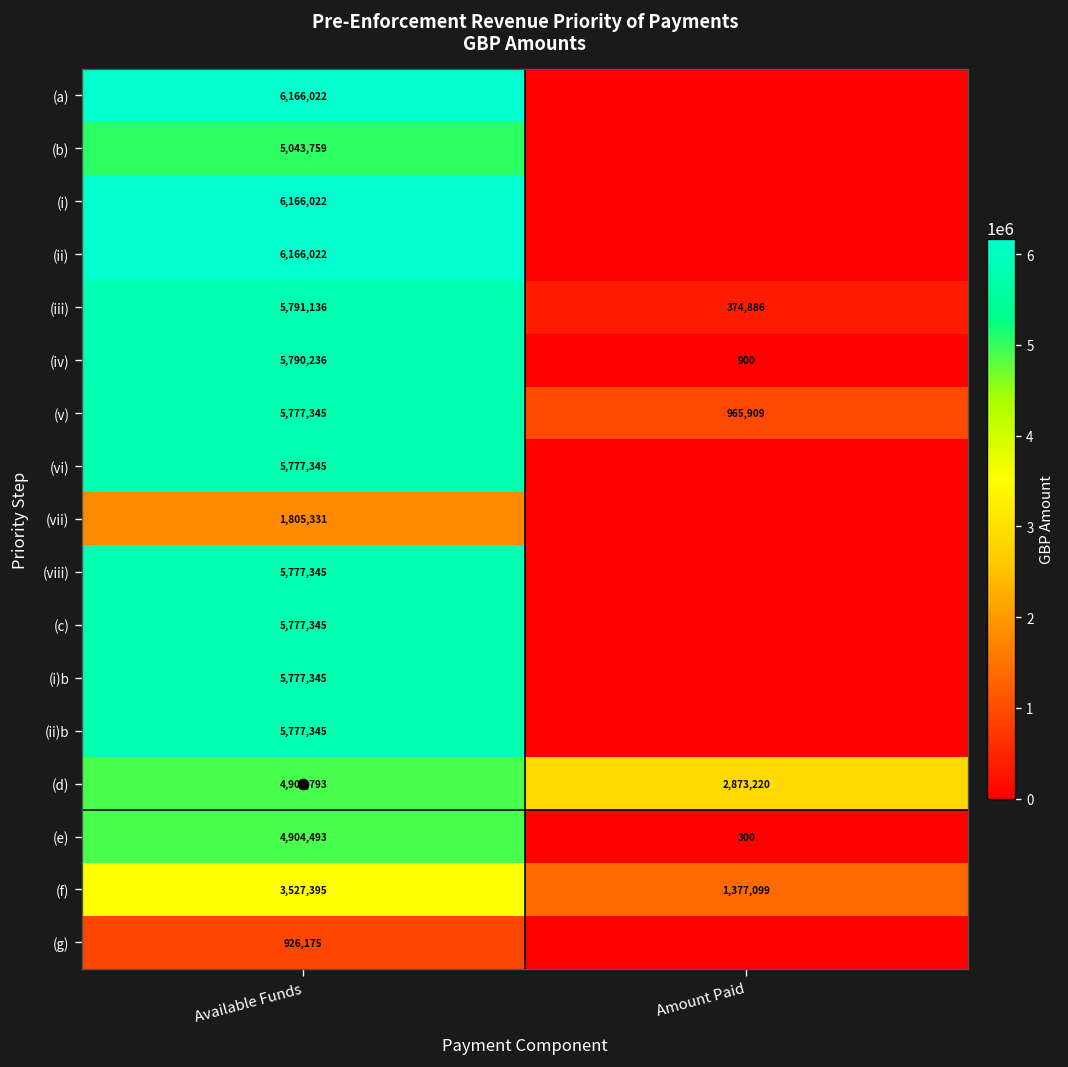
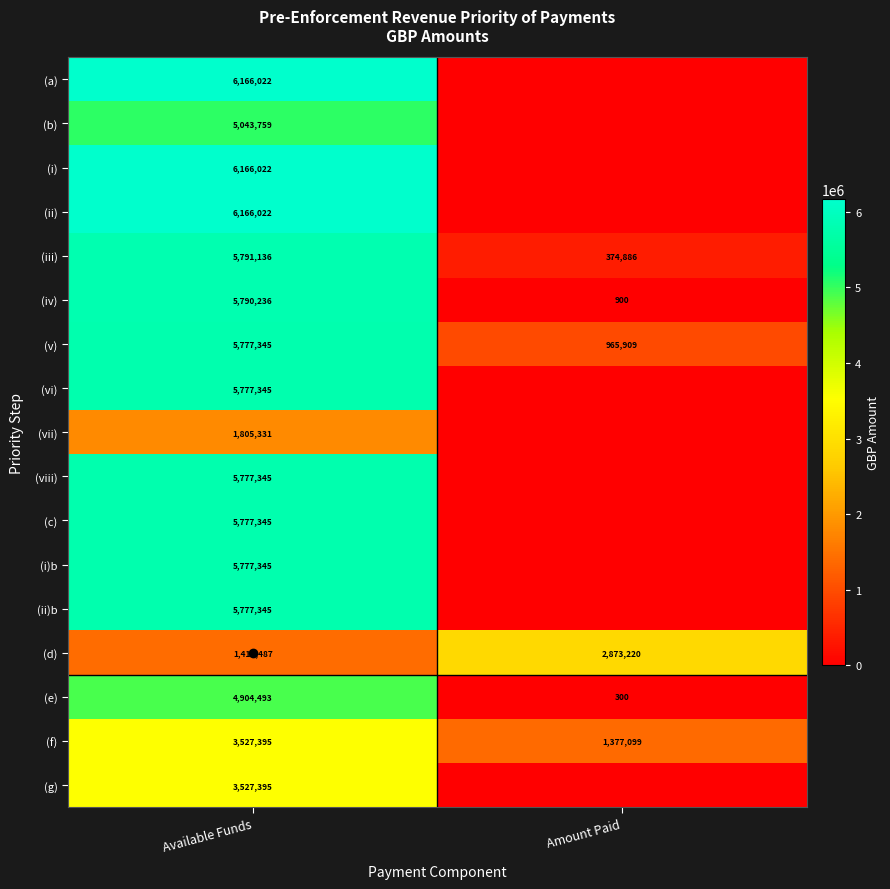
  {
    "(a)": {
      "Available Funds": "6,166,022"
    },
    "(b)": {
      "Available Funds": "5,043,759"
    },
    "(i)": {
      "Available Funds": "6,166,022"
    },
    "(ii)": {
      "Available Funds": "6,166,022"
    },
    "(iii)": {
      "Available Funds": "5,791,136",
      "Amount Paid": "374,886"
    },
    "(iv)": {
      "Available Funds": "5,790,236",
      "Amount Paid": "900"
    },
    "(v)": {
      "Available Funds": "5,777,345",
      "Amount Paid": "965,909"
    },
    "(vi)": {
      "Available Funds": "5,777,345"
    },
    "(vii)": {
      "Available Funds": "1,805,331"
    },
    "(viii)": {
      "Available Funds": "5,777,345"
    },
    "(c)": {
      "Available Funds": "5,777,345"
    },
    "(i)b": {
      "Available Funds": "5,777,345"
    },
    "(ii)b": {
      "Available Funds": "5,777,345"
    },
    "(d)": {
-     "Available Funds": "4,904,793",
+     "Available Funds": "1,413,487",
      "Amount Paid": "2,873,220"
    },
    "(e)": {
      "Available Funds": "4,904,493",
      "Amount Paid": "300"
    },
    "(f)": {
      "Available Funds": "3,527,395",
      "Amount Paid": "1,377,099"
    },
    "(g)": {
-     "Available Funds": "926,175"
+     "Available Funds": "3,527,395"
    }
  }
